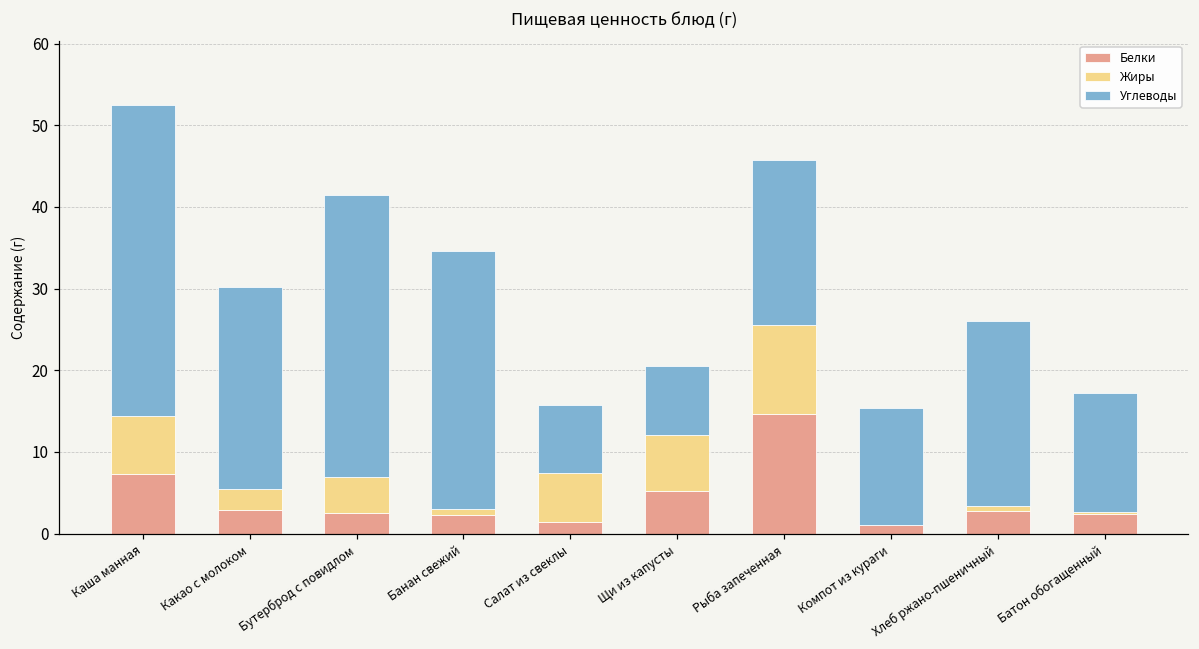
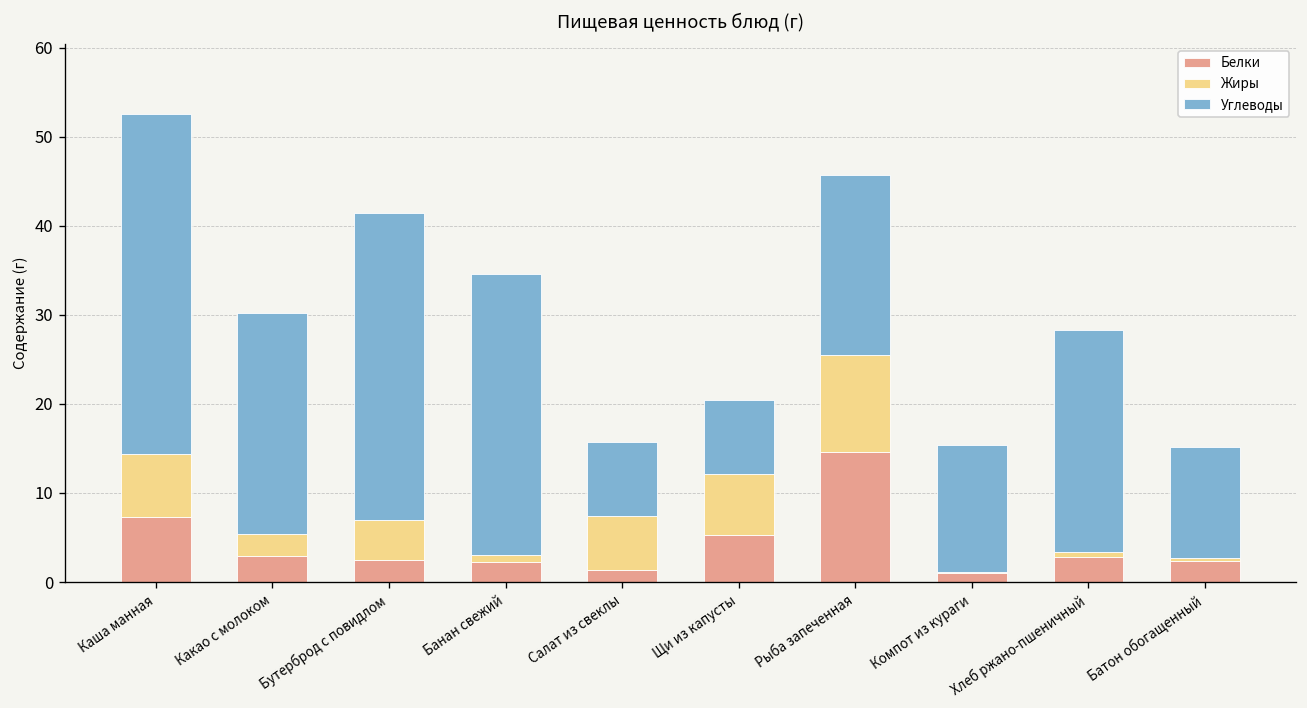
  {
    "Углеводы": {
      "Каша манная": 38,
      "Какао с молоком": 25,
      "Бутерброд с повидлом": 35,
      "Банан свежий": 32,
      "Салат из свеклы": 8,
      "Щи из капусты": 8,
      "Рыба запеченная": 20,
      "Компот из кураги": 14,
-     "Хлеб ржано-пшеничный": 23,
-     "Батон обогащенный": 15
+     "Хлеб ржано-пшеничный": 25,
+     "Батон обогащенный": 12
    }
  }
